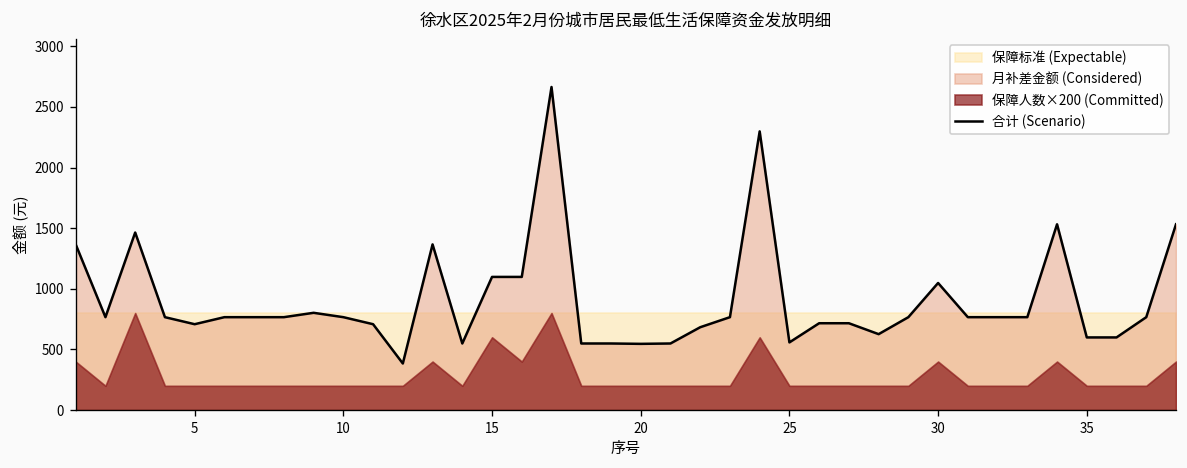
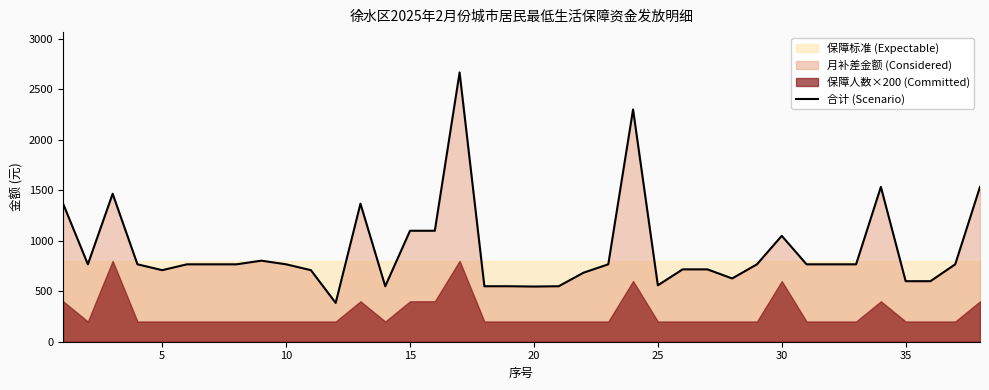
  {
    "保障人数×200 (Committed)": {
      "5": 200,
      "10": 200,
-     "15": 600,
+     "15": 400,
      "20": 200,
      "25": 200,
-     "30": 400,
+     "30": 600,
      "35": 200
    }
  }
